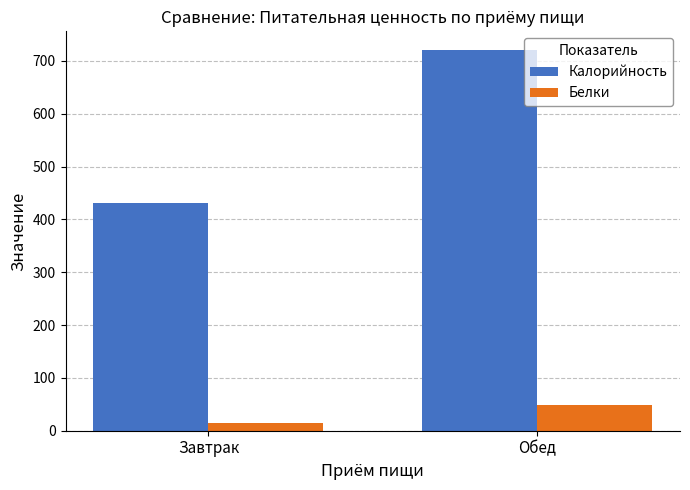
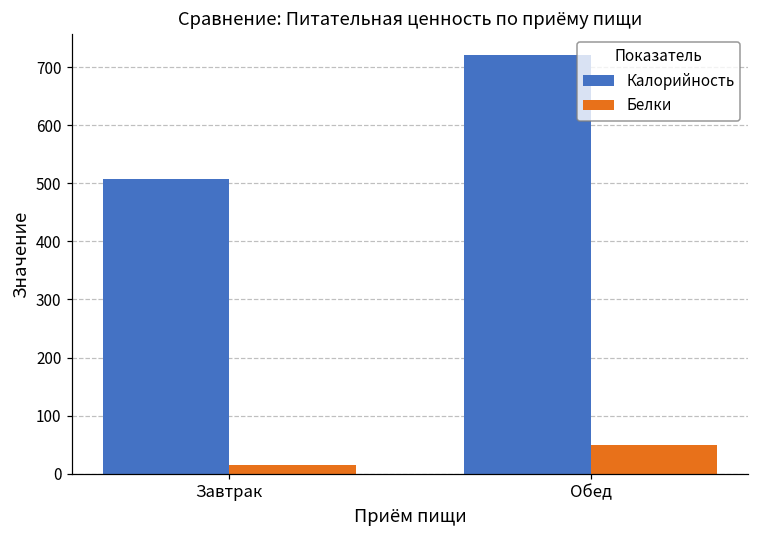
  {
    "Калорийность": {
-     "Завтрак": 430,
+     "Завтрак": 510,
      "Обед": 720
    },
    "Белки": {
      "Завтрак": 20,
      "Обед": 50
    }
  }
